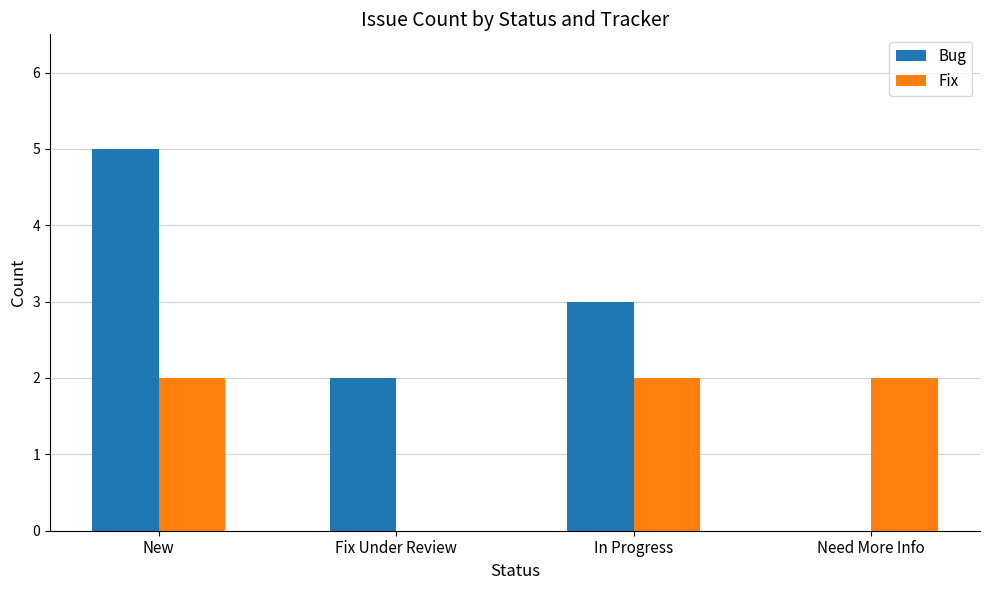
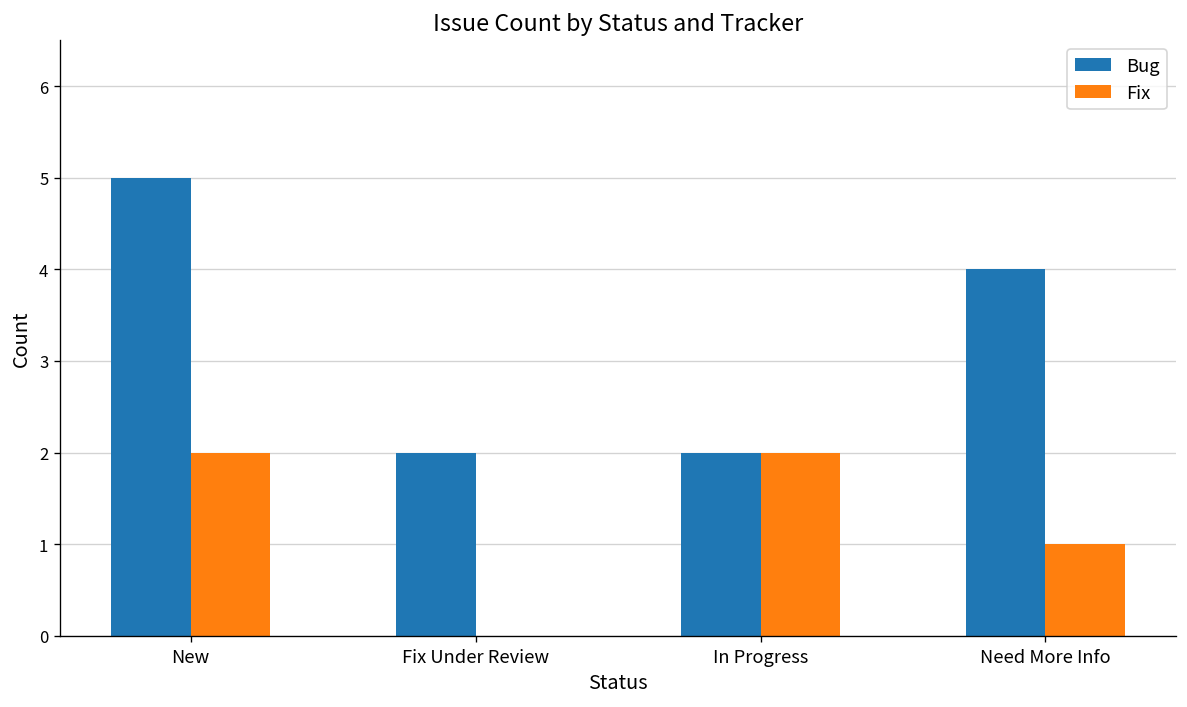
  {
    "Bug": {
      "New": 5,
      "Fix Under Review": 2,
-     "In Progress": 3,
-     "Need More Info": 0
+     "In Progress": 2,
+     "Need More Info": 4
    },
    "Fix": {
      "New": 2,
      "Fix Under Review": 0,
      "In Progress": 2,
-     "Need More Info": 2
+     "Need More Info": 1
    }
  }
